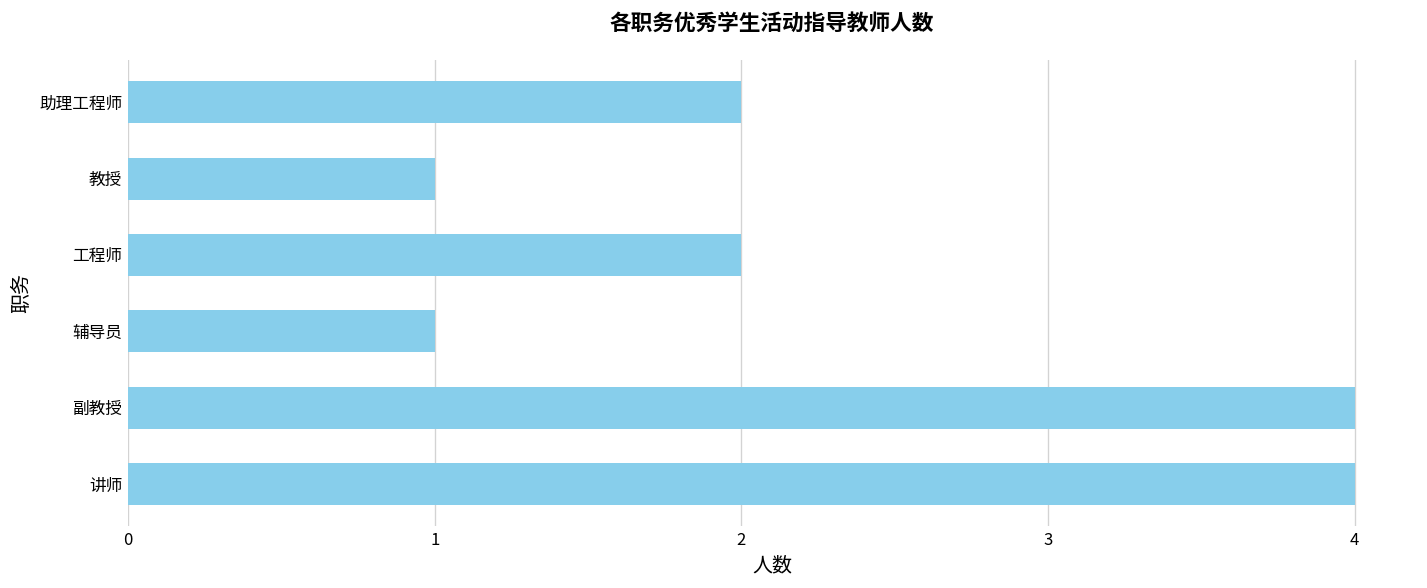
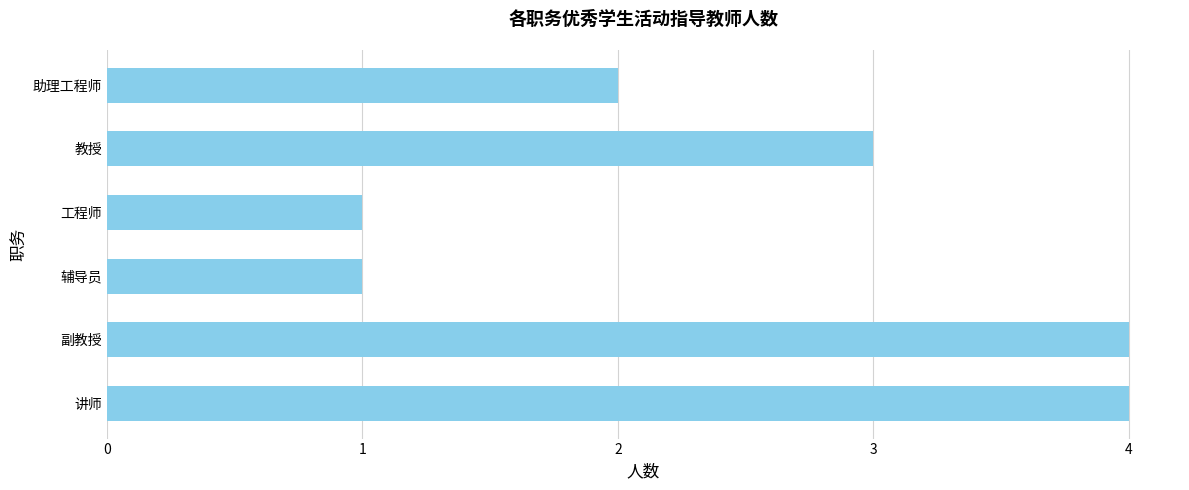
  {
    "助理工程师": 2,
-   "教授": 1,
-   "工程师": 2,
+   "教授": 3,
+   "工程师": 1,
    "辅导员": 1,
    "副教授": 4,
    "讲师": 4
  }
